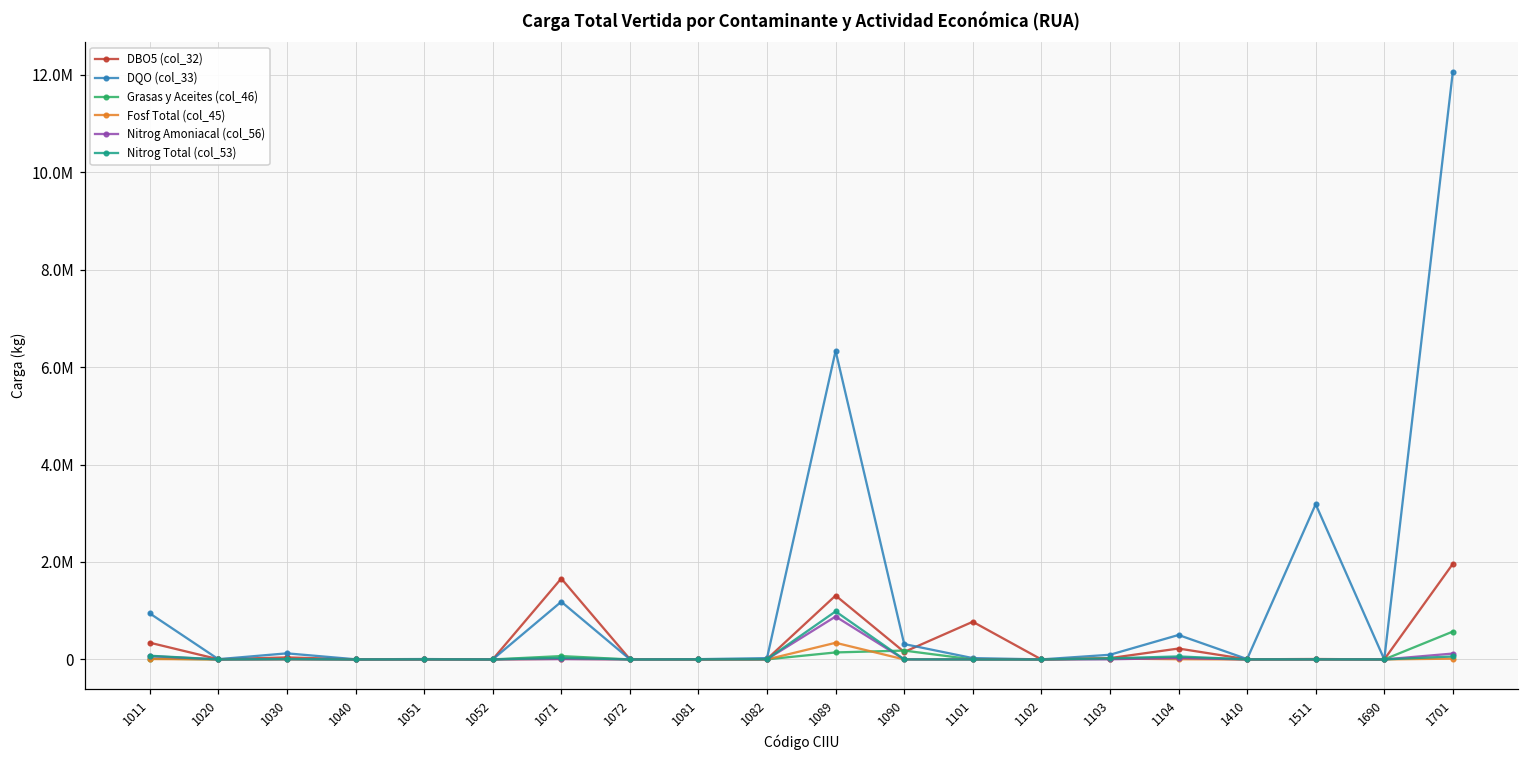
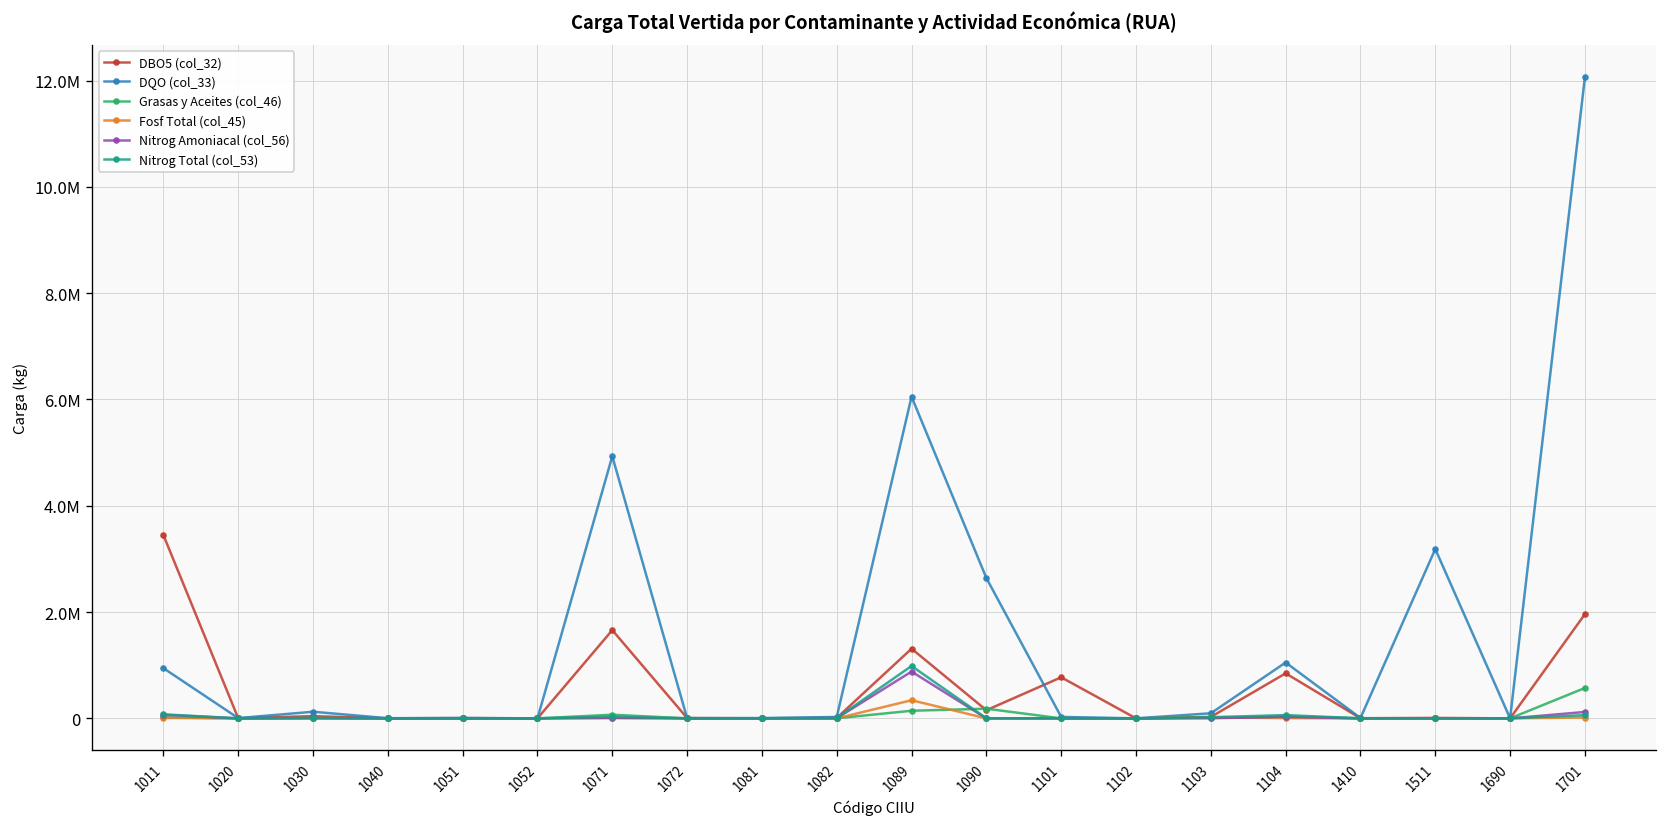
  {
    "DBO5 (col_32)": {
-     "1011": 300000,
+     "1011": 3400000,
      "1071": 1700000,
      "1089": 1300000,
      "1101": 800000,
-     "1104": 200000,
+     "1104": 800000,
      "1701": 2000000
    },
    "DQO (col_33)": {
      "1011": 900000,
      "1030": 100000,
-     "1071": 1200000,
-     "1089": 6300000,
-     "1090": 300000,
+     "1071": 4900000,
+     "1089": 6100000,
+     "1090": 2600000,
      "1103": 100000,
-     "1104": 500000,
+     "1104": 1100000,
      "1511": 3200000,
      "1701": 12100000
    },
    "Fosf Total (col_45)": {
      "1089": 300000
    },
    "Nitrog Amoniacal (col_56)": {
      "1089": 900000,
      "1701": 100000
    }
  }
